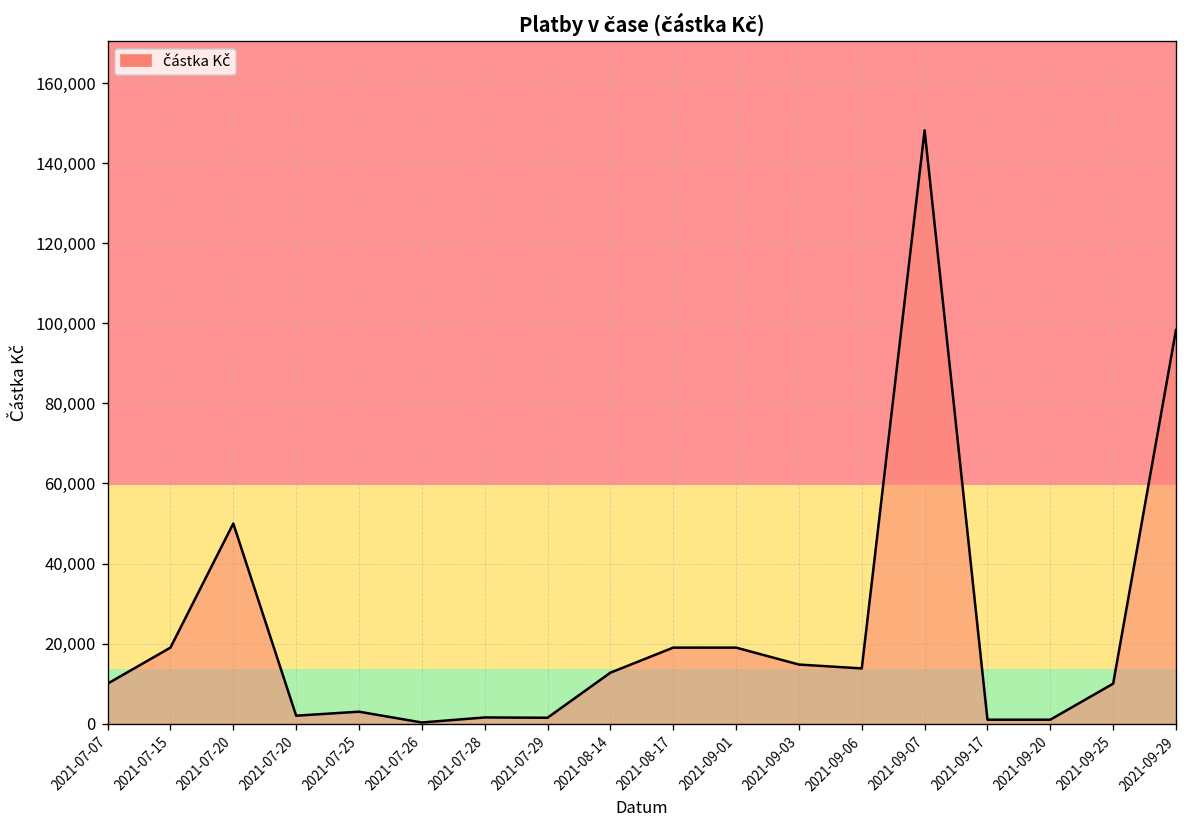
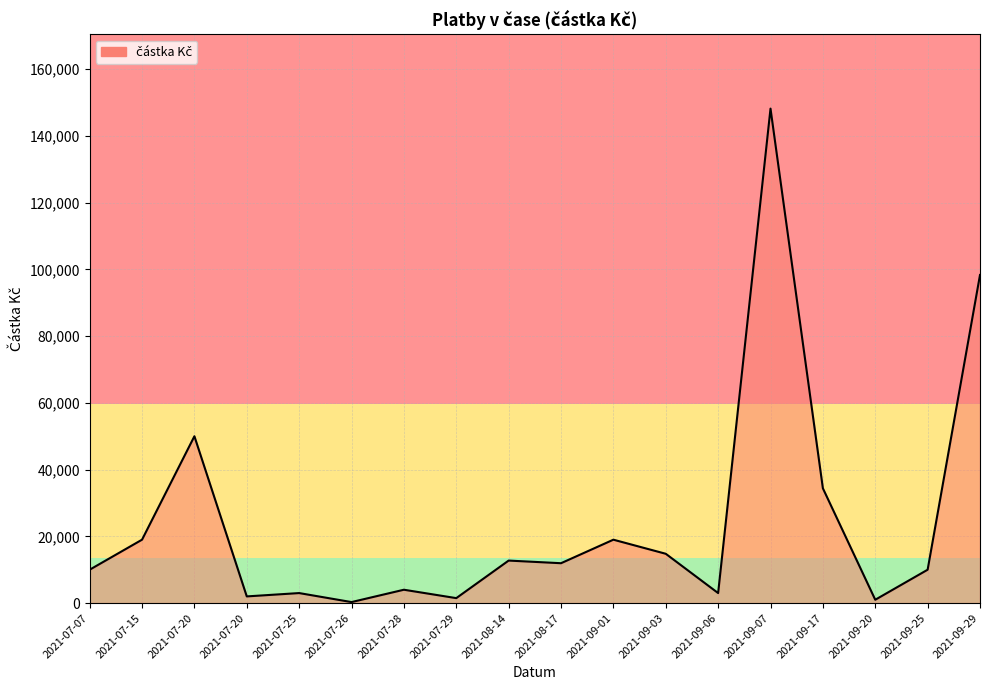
  {
    "2021-07-07": "10,000",
    "2021-07-15": "19,000",
    "2021-07-25": "3,000",
    "2021-07-26": "0",
-   "2021-07-28": "2,000",
+   "2021-07-28": "4,000",
    "2021-07-29": "1,000",
    "2021-08-14": "13,000",
-   "2021-08-17": "19,000",
+   "2021-08-17": "12,000",
    "2021-09-01": "19,000",
    "2021-09-03": "15,000",
-   "2021-09-06": "14,000",
+   "2021-09-06": "3,000",
    "2021-09-07": "148,000",
-   "2021-09-17": "1,000",
+   "2021-09-17": "34,000",
    "2021-09-20": "1,000",
    "2021-09-25": "10,000",
    "2021-09-29": "98,000"
  }
